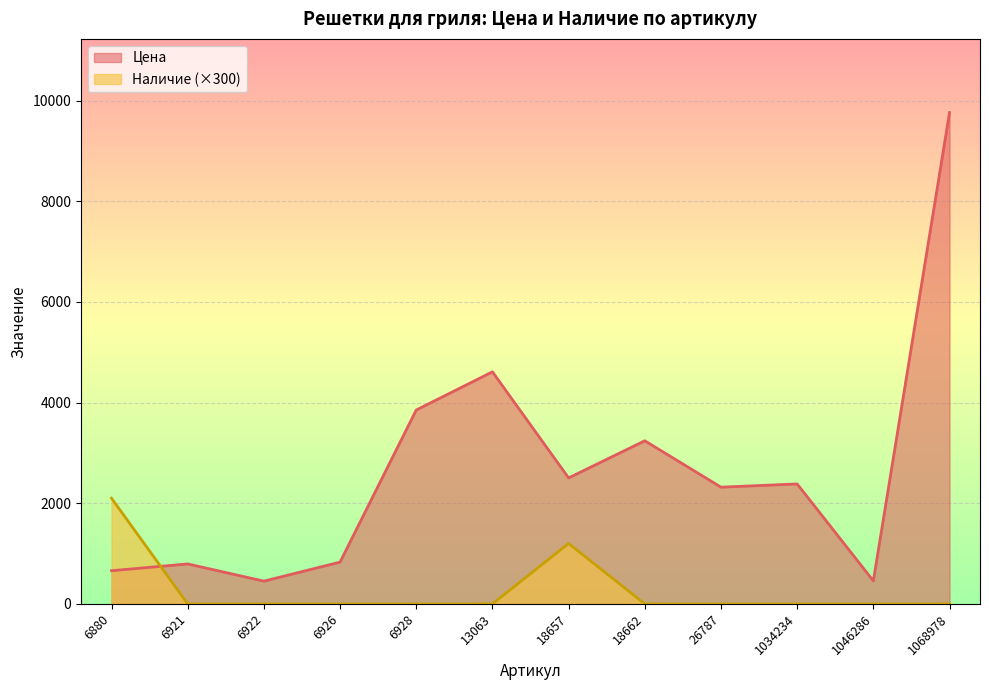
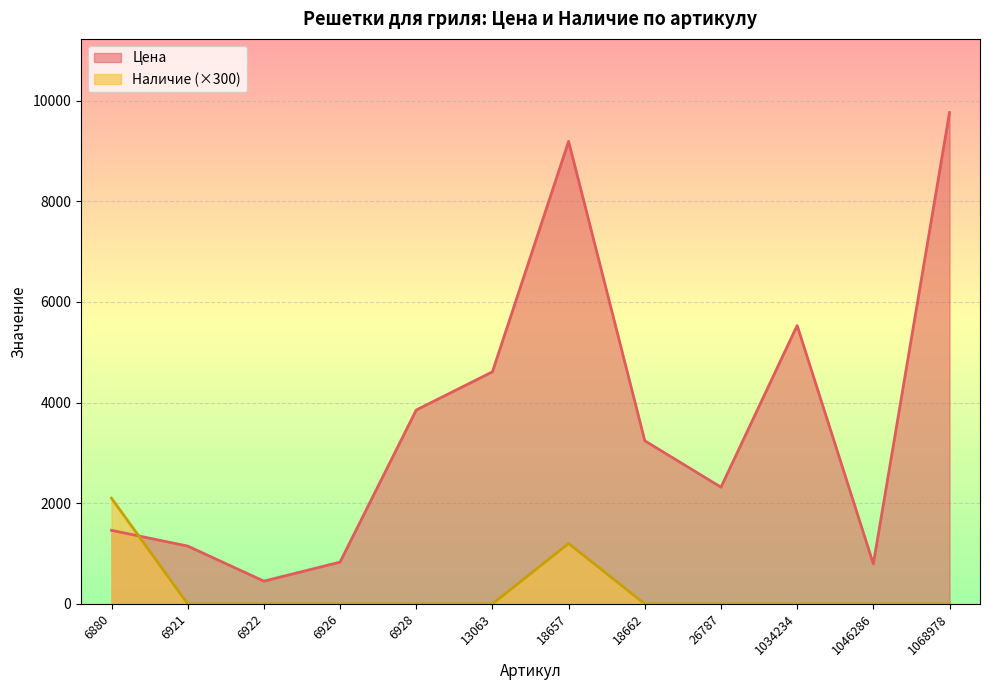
  {
    "Цена": {
-     "6880": 700,
-     "6921": 800,
+     "6880": 1500,
+     "6921": 1100,
      "6922": 500,
      "6926": 800,
      "6928": 3900,
      "13063": 4600,
-     "18657": 2500,
+     "18657": 9200,
      "18662": 3200,
      "26787": 2300,
-     "1034234": 2400,
-     "1046286": 500,
+     "1034234": 5500,
+     "1046286": 800,
      "1068978": 9800
    },
    "Наличие (×300)": {
      "6880": 2100,
      "6921": 0,
      "6922": 0,
      "6926": 0,
      "6928": 0,
      "13063": 0,
      "18657": 1200,
      "18662": 0,
      "26787": 0,
      "1034234": 0,
      "1046286": 0,
      "1068978": 0
    }
  }
